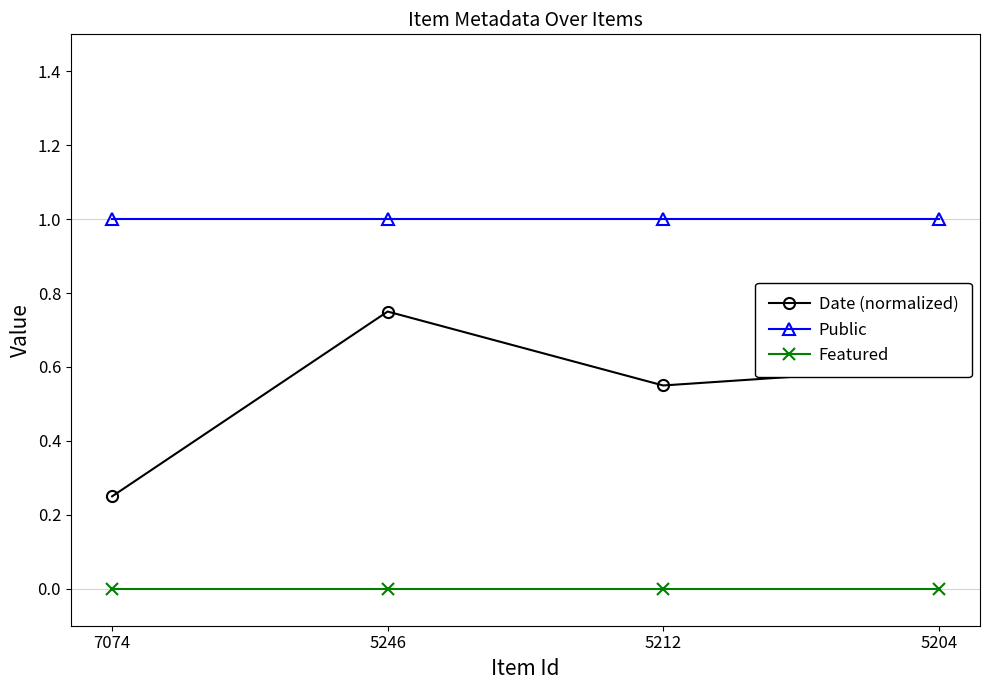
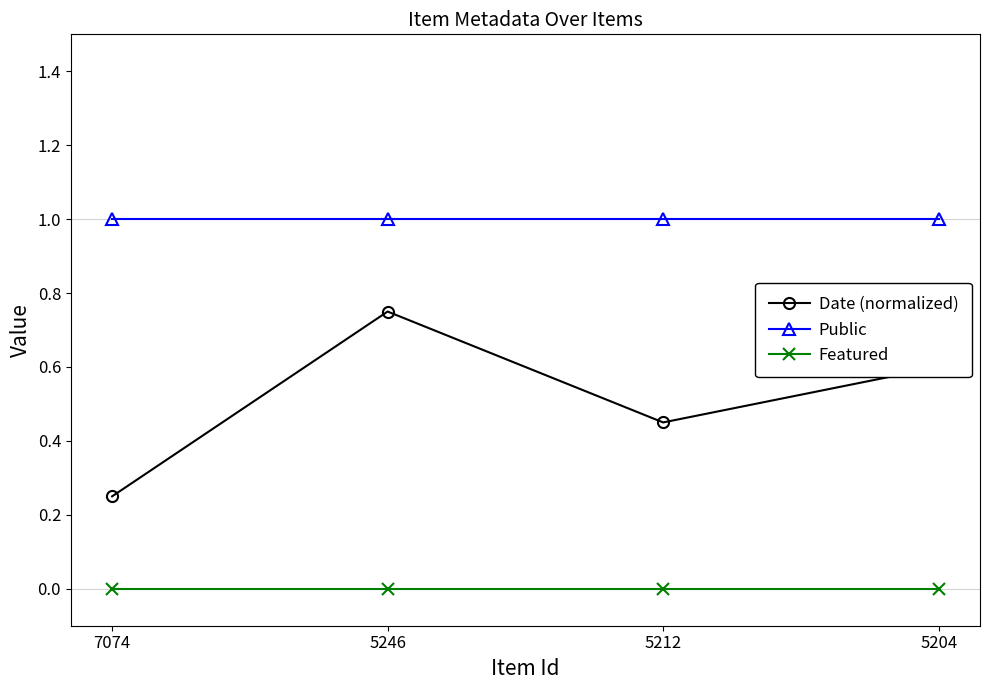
  {
    "Date (normalized)": {
      "7074": 0.25,
      "5246": 0.75,
-     "5212": 0.55
+     "5212": 0.45
    },
    "Public": {
      "7074": 1.00,
      "5246": 1.00,
      "5212": 1.00,
      "5204": 1.00
    },
    "Featured": {
      "7074": 0.00,
      "5246": 0.00,
      "5212": 0.00,
      "5204": 0.00
    }
  }
